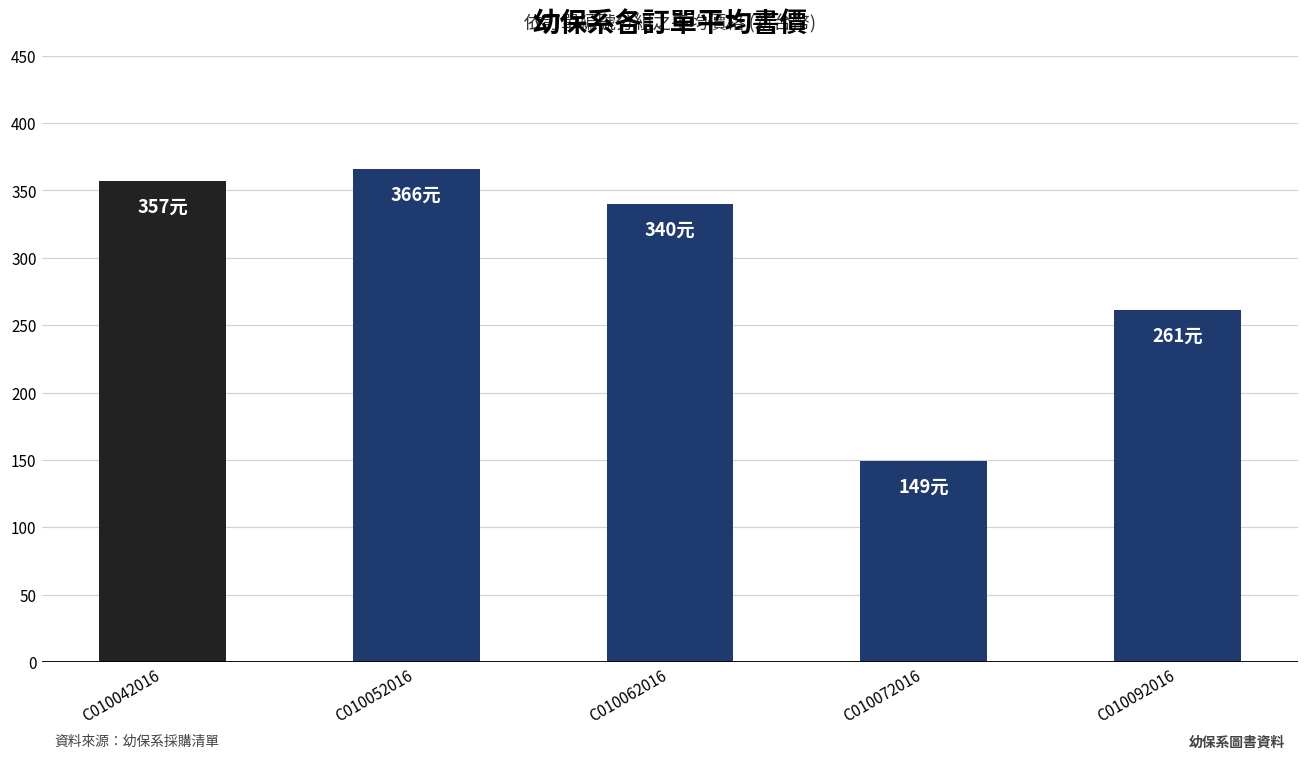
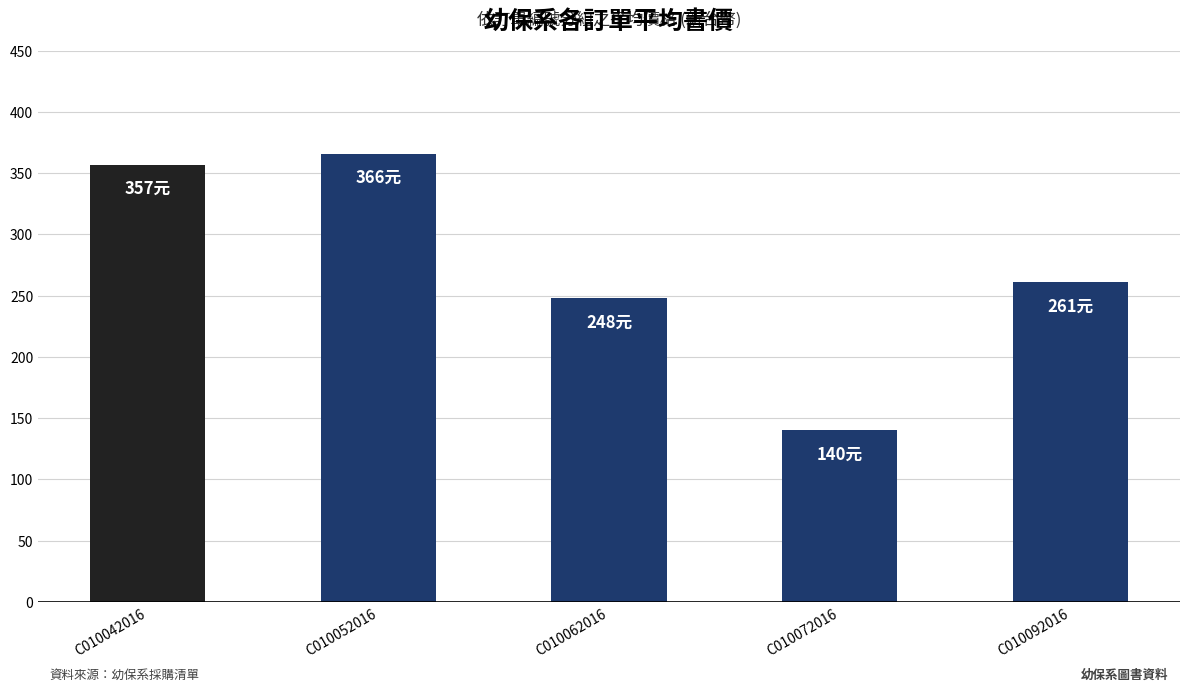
  {
    "C010042016": "357元",
    "C010052016": "366元",
-   "C010062016": "340元",
-   "C010072016": "149元",
+   "C010062016": "248元",
+   "C010072016": "140元",
    "C010092016": "261元"
  }
